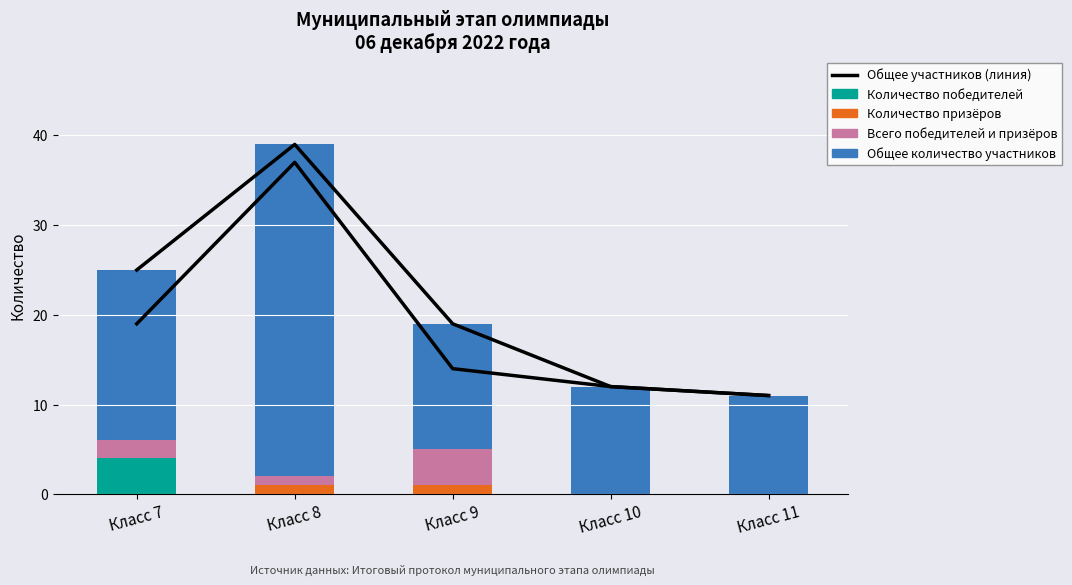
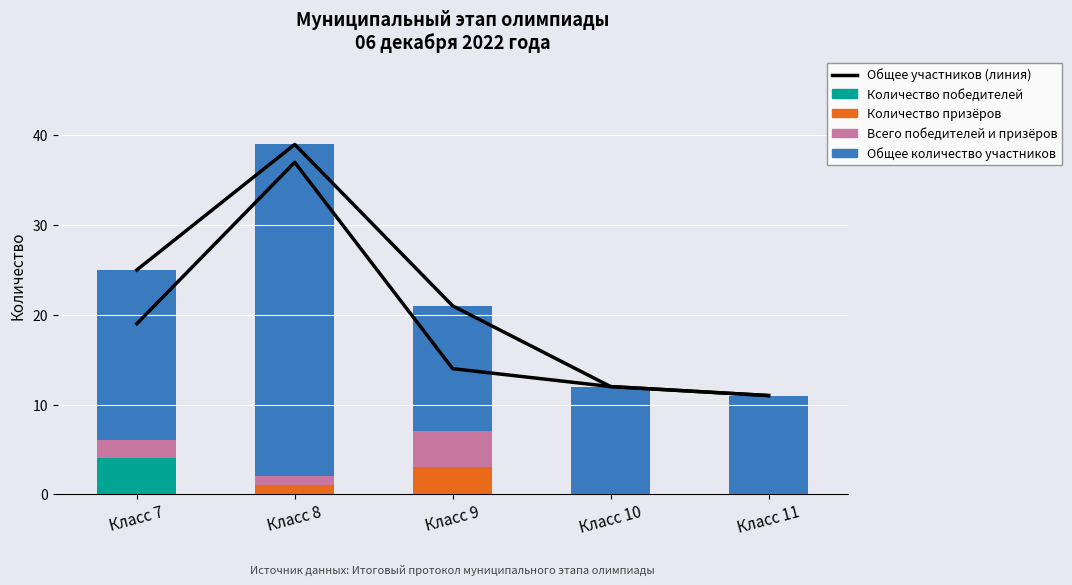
  {
    "Количество победителей": {
      "Класс 7": 4,
      "Класс 8": 0,
      "Класс 9": 0,
      "Класс 10": 0,
      "Класс 11": 0
    },
    "Количество призёров": {
-     "Класс 9": 1
+     "Класс 9": 3
    },
    "Всего победителей и призёров": {
      "Класс 7": 2,
      "Класс 8": 1,
      "Класс 9": 4,
      "Класс 10": 0,
      "Класс 11": 0
    },
    "Общее количество участников": {
      "Класс 7": 19,
      "Класс 8": 37,
      "Класс 9": 14,
      "Класс 10": 12,
      "Класс 11": 11
    }
  }
